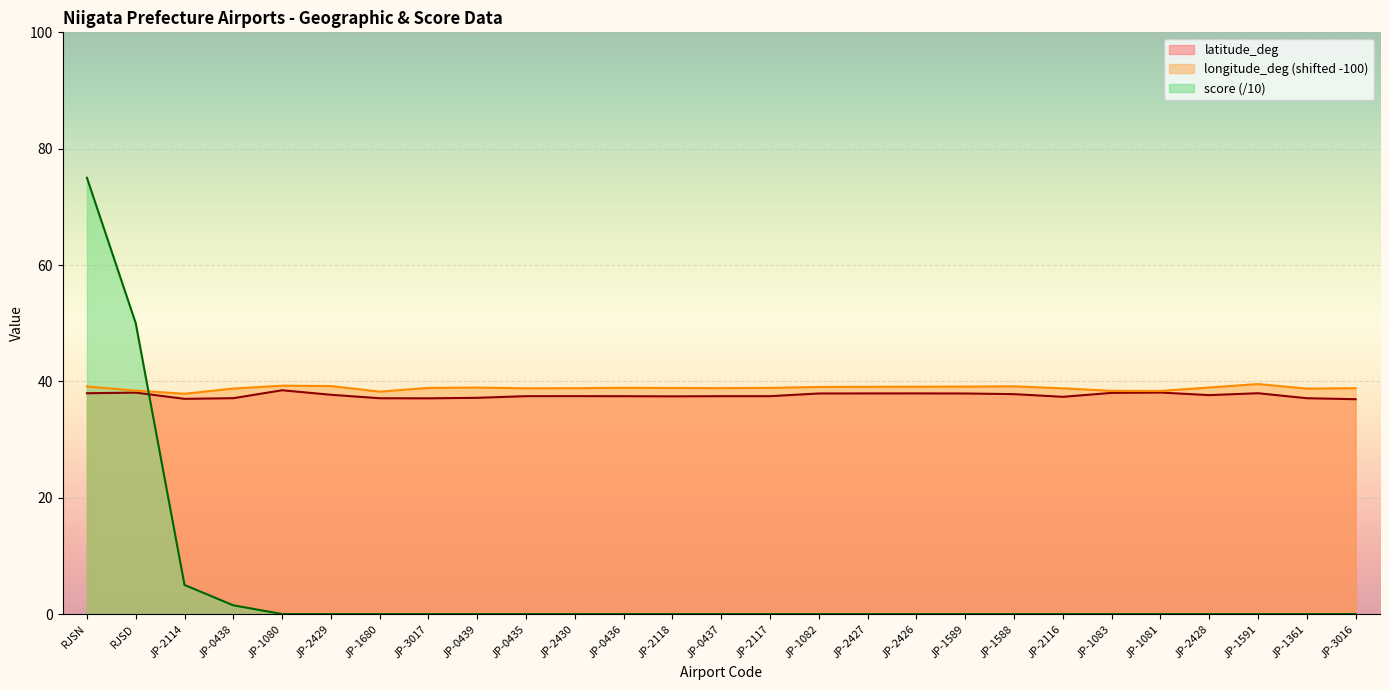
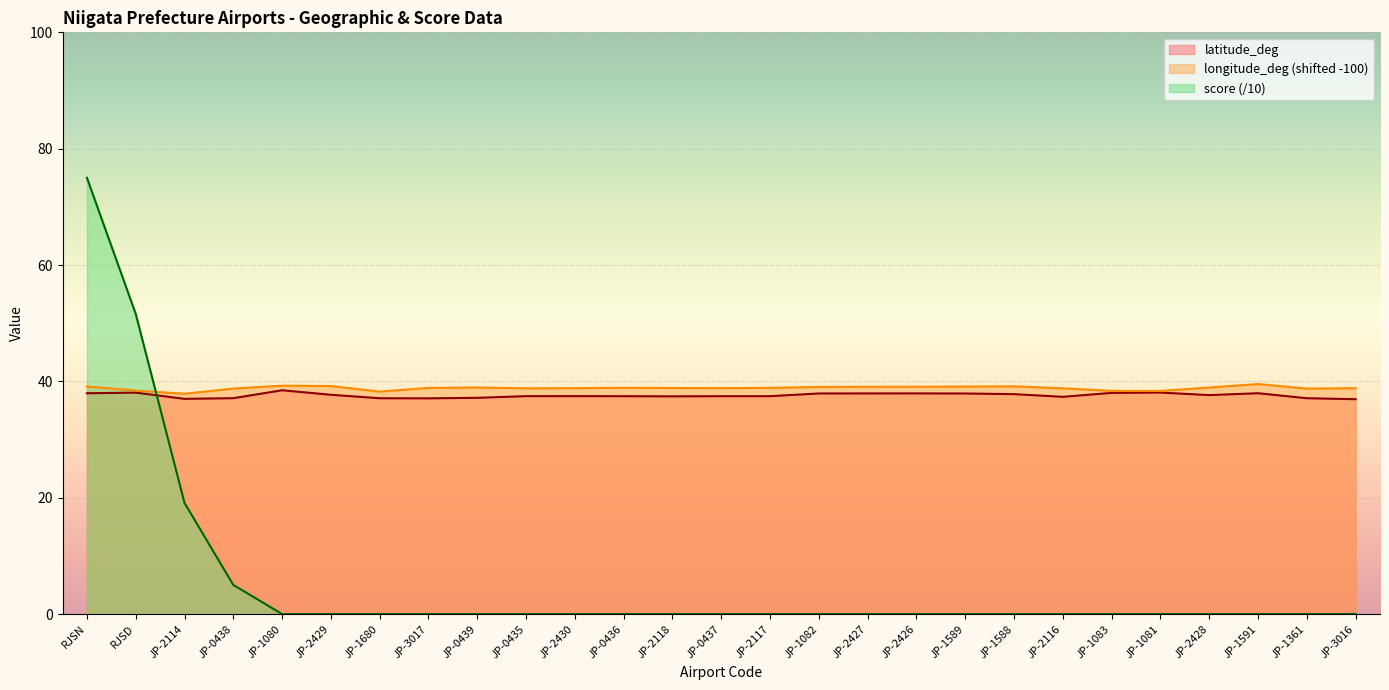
  {
    "score (/10)": {
      "RJSN": 75,
-     "RJSD": 50,
-     "JP-2114": 5,
-     "JP-0438": 2,
+     "RJSD": 52,
+     "JP-2114": 19,
+     "JP-0438": 5,
      "JP-1080": 0,
      "JP-2429": 0,
      "JP-1680": 0,
      "JP-3017": 0,
      "JP-0439": 0,
      "JP-0435": 0,
      "JP-2430": 0,
      "JP-0436": 0,
      "JP-2118": 0,
      "JP-0437": 0,
      "JP-2117": 0,
      "JP-1082": 0,
      "JP-2427": 0,
      "JP-2426": 0,
      "JP-1589": 0,
      "JP-1588": 0,
      "JP-2116": 0,
      "JP-1083": 0,
      "JP-1081": 0,
      "JP-2428": 0,
      "JP-1591": 0,
      "JP-1361": 0,
      "JP-3016": 0
    }
  }
